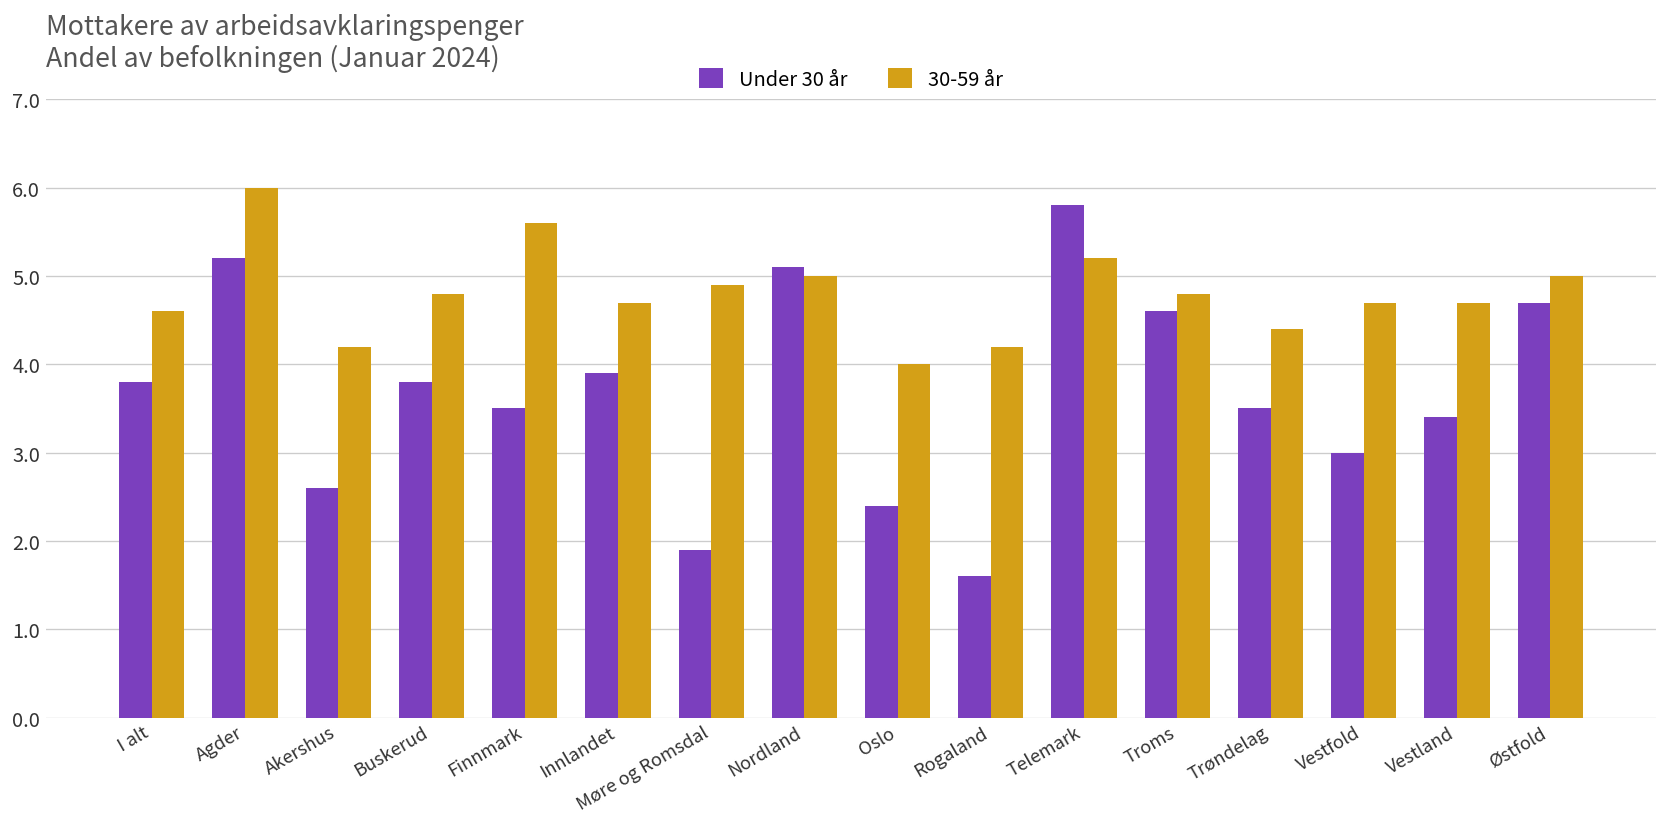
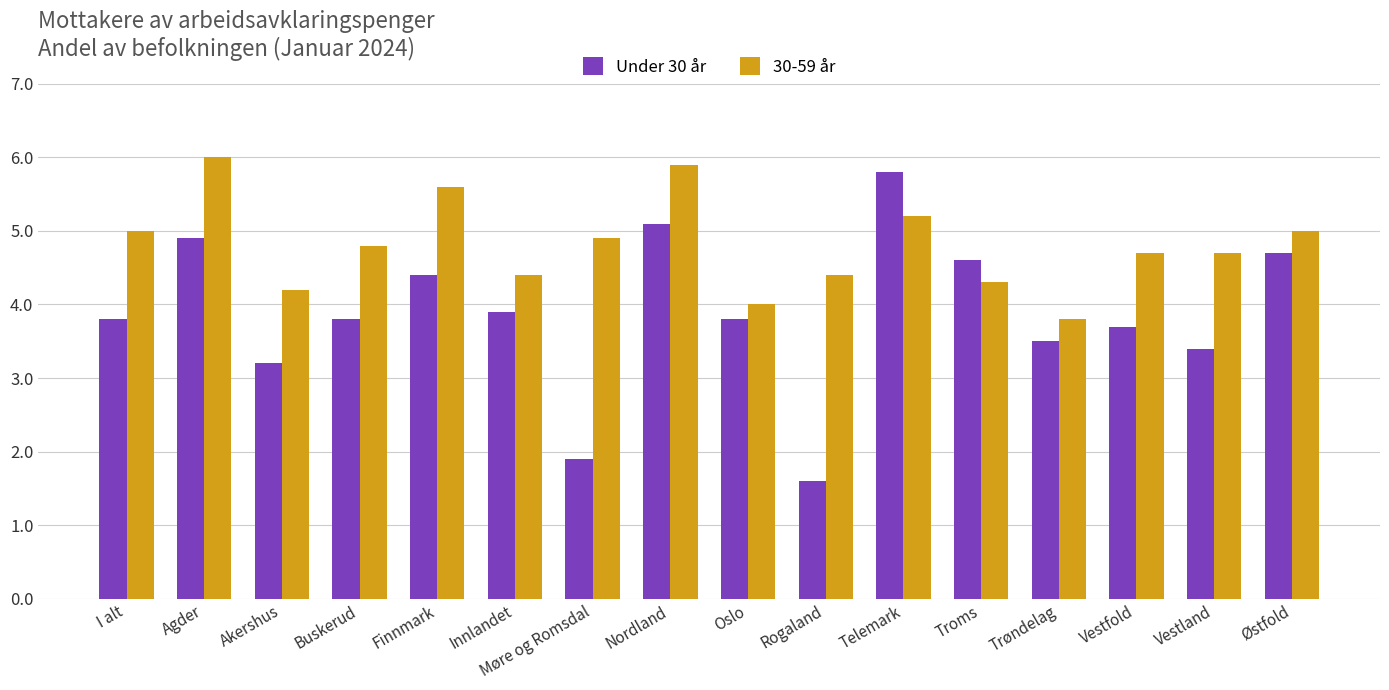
  {
    "Under 30 år": {
      "I alt": 3.8,
-     "Agder": 5.2,
-     "Akershus": 2.6,
+     "Agder": 4.9,
+     "Akershus": 3.2,
      "Buskerud": 3.8,
-     "Finnmark": 3.5,
+     "Finnmark": 4.4,
      "Innlandet": 3.9,
      "Møre og Romsdal": 1.9,
      "Nordland": 5.1,
-     "Oslo": 2.4,
+     "Oslo": 3.8,
      "Rogaland": 1.6,
      "Telemark": 5.8,
      "Troms": 4.6,
      "Trøndelag": 3.5,
-     "Vestfold": 3.0,
+     "Vestfold": 3.7,
      "Vestland": 3.4,
      "Østfold": 4.7
    },
    "30-59 år": {
-     "I alt": 4.6,
+     "I alt": 5.0,
      "Agder": 6.0,
      "Akershus": 4.2,
      "Buskerud": 4.8,
      "Finnmark": 5.6,
-     "Innlandet": 4.7,
+     "Innlandet": 4.4,
      "Møre og Romsdal": 4.9,
-     "Nordland": 5.0,
+     "Nordland": 5.9,
      "Oslo": 4.0,
-     "Rogaland": 4.2,
+     "Rogaland": 4.4,
      "Telemark": 5.2,
-     "Troms": 4.8,
-     "Trøndelag": 4.4,
+     "Troms": 4.3,
+     "Trøndelag": 3.8,
      "Vestfold": 4.7,
      "Vestland": 4.7,
      "Østfold": 5.0
    }
  }
